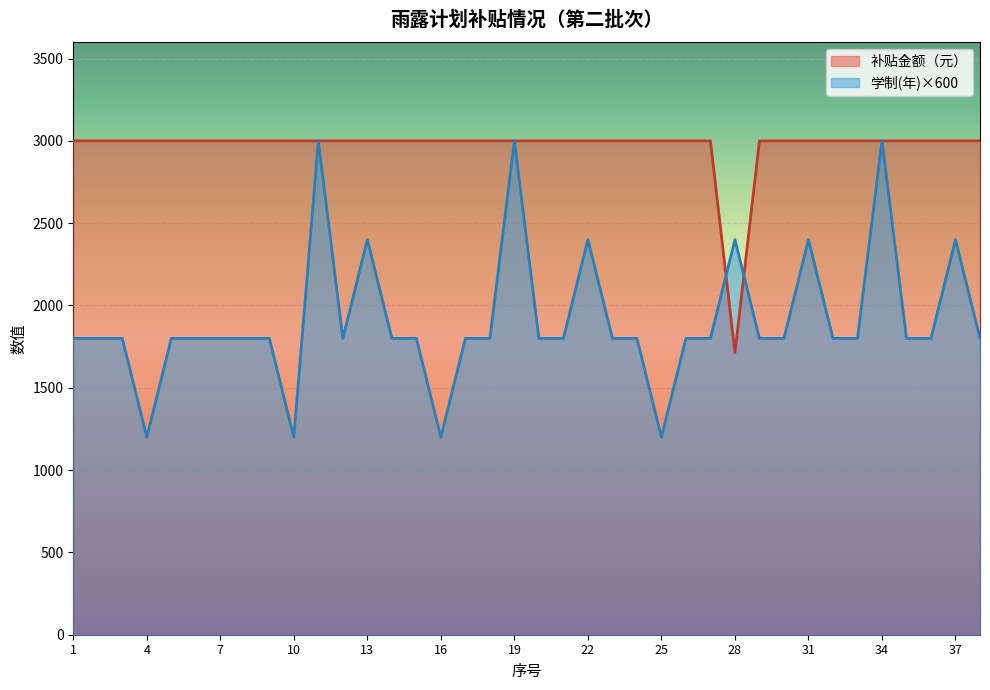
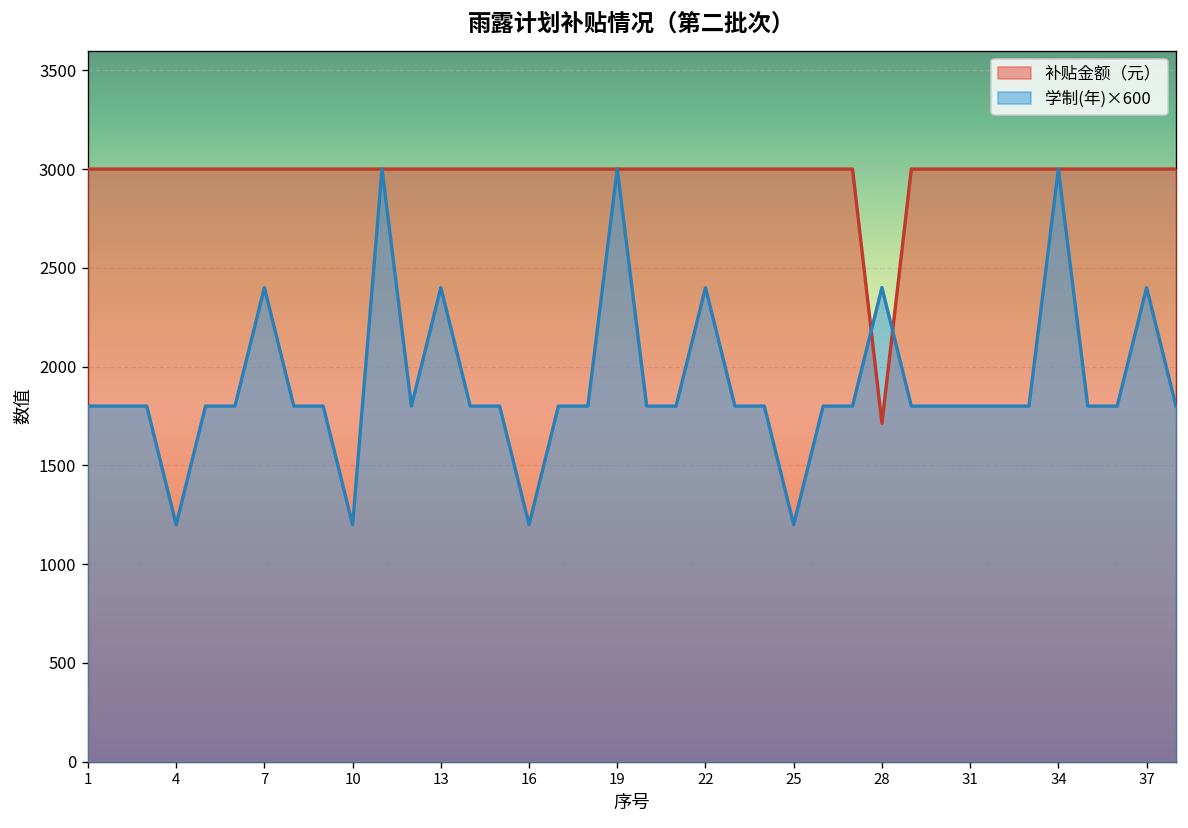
  {
    "补贴金额（元）": {
      "1": 3000,
      "4": 3000,
      "7": 3000,
      "10": 3000,
      "13": 3000,
      "16": 3000,
      "22": 3000,
      "25": 3000,
      "28": 1710,
      "31": 3000,
      "37": 3000
    },
    "学制(年)×600": {
      "1": 1800,
      "4": 1200,
-     "7": 1800,
+     "7": 2400,
      "10": 1200,
      "13": 2400,
      "16": 1200,
      "22": 2400,
      "25": 1200,
      "28": 2400,
-     "31": 2400,
+     "31": 1800,
      "37": 2400
    }
  }
